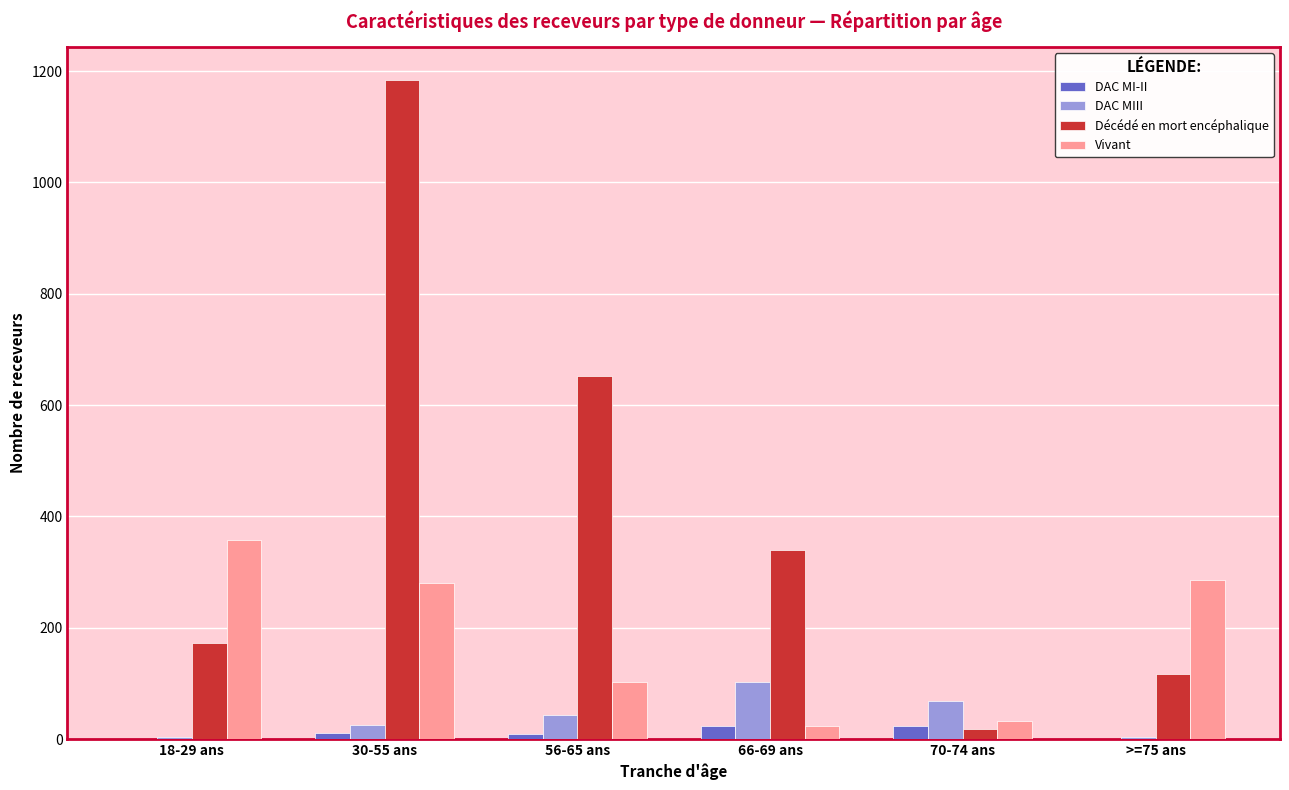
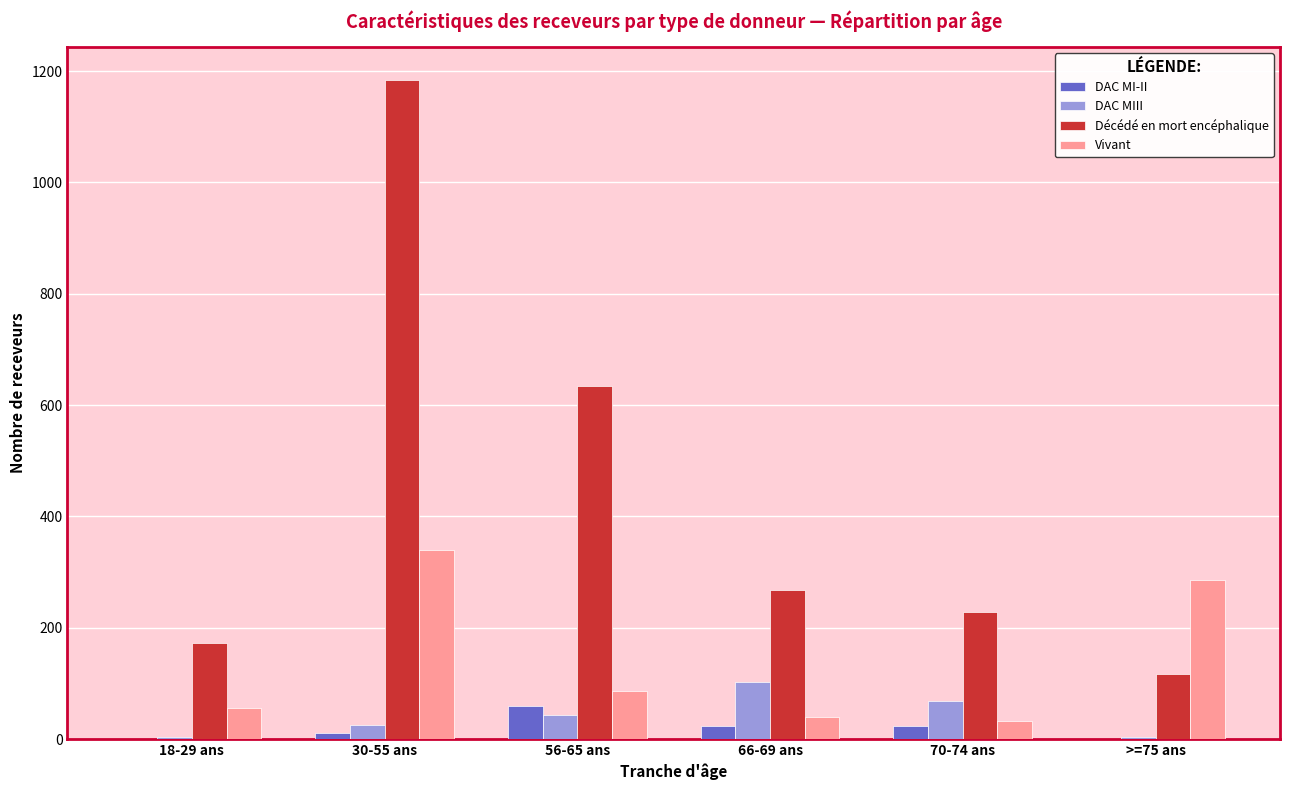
  {
    "DAC MI-II": {
      "18-29 ans": 0,
      "30-55 ans": 10,
-     "56-65 ans": 10,
+     "56-65 ans": 60,
      "66-69 ans": 20,
      "70-74 ans": 20,
      ">=75 ans": 0
    },
    "DAC MIII": {
      "30-55 ans": 30,
      "56-65 ans": 40,
      "66-69 ans": 100,
      "70-74 ans": 70
    },
    "Décédé en mort encéphalique": {
      "18-29 ans": 170,
      "30-55 ans": 1180,
-     "56-65 ans": 650,
-     "66-69 ans": 340,
-     "70-74 ans": 20,
+     "56-65 ans": 630,
+     "66-69 ans": 270,
+     "70-74 ans": 230,
      ">=75 ans": 120
    },
    "Vivant": {
-     "18-29 ans": 360,
-     "30-55 ans": 280,
-     "56-65 ans": 100,
-     "66-69 ans": 20,
+     "18-29 ans": 60,
+     "30-55 ans": 340,
+     "56-65 ans": 90,
+     "66-69 ans": 40,
      "70-74 ans": 30,
      ">=75 ans": 290
    }
  }
